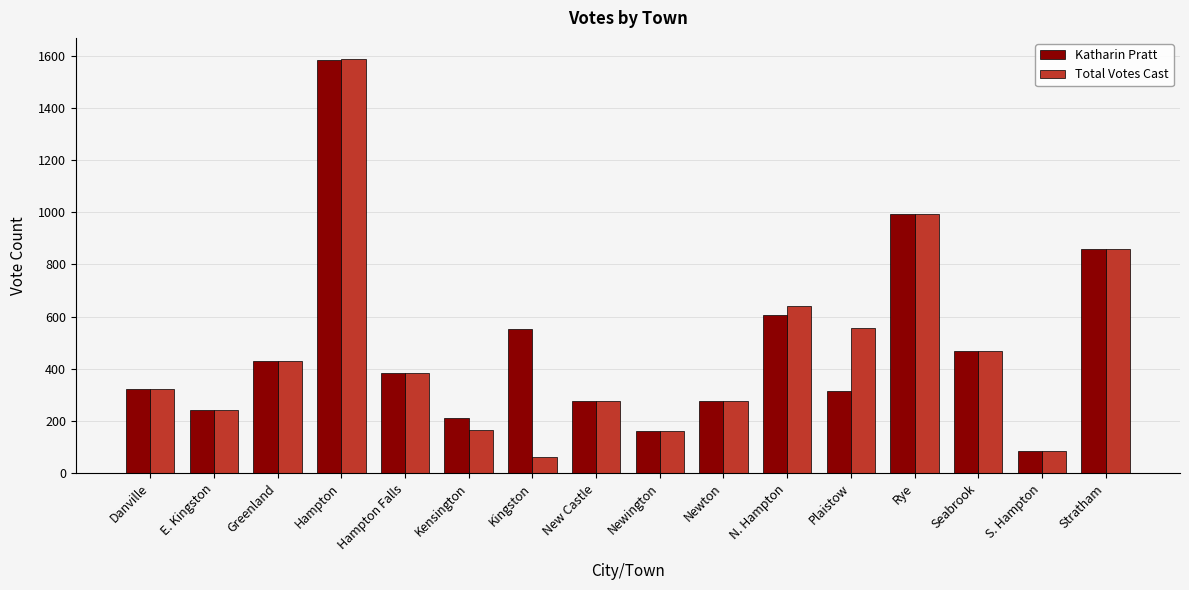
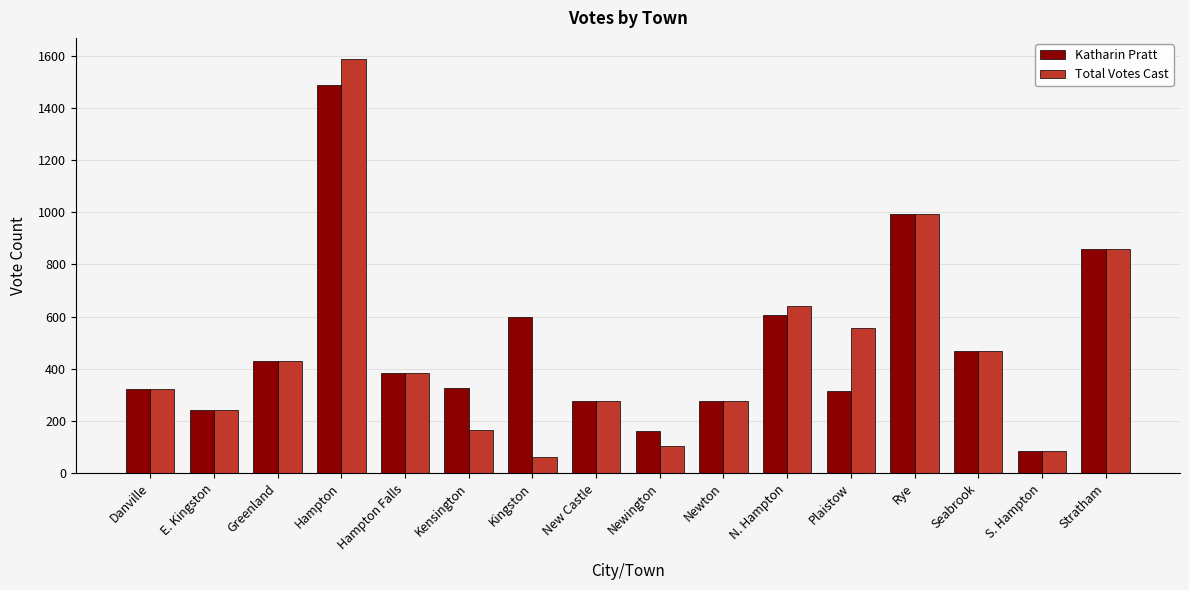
  {
    "Katharin Pratt": {
      "Danville": 320,
      "E. Kingston": 240,
      "Greenland": 430,
-     "Hampton": 1590,
+     "Hampton": 1490,
      "Hampton Falls": 380,
-     "Kensington": 210,
-     "Kingston": 550,
+     "Kensington": 330,
+     "Kingston": 600,
      "New Castle": 280,
      "Newington": 160,
      "Newton": 280,
      "N. Hampton": 610,
      "Plaistow": 320,
      "Rye": 990,
      "Seabrook": 470,
      "S. Hampton": 80,
      "Stratham": 860
    },
    "Total Votes Cast": {
      "Danville": 320,
      "E. Kingston": 240,
      "Greenland": 430,
      "Hampton": 1590,
      "Hampton Falls": 380,
      "Kensington": 170,
      "Kingston": 60,
      "New Castle": 280,
-     "Newington": 160,
+     "Newington": 100,
      "Newton": 280,
      "N. Hampton": 640,
      "Plaistow": 560,
      "Rye": 990,
      "Seabrook": 470,
      "S. Hampton": 80,
      "Stratham": 860
    }
  }
